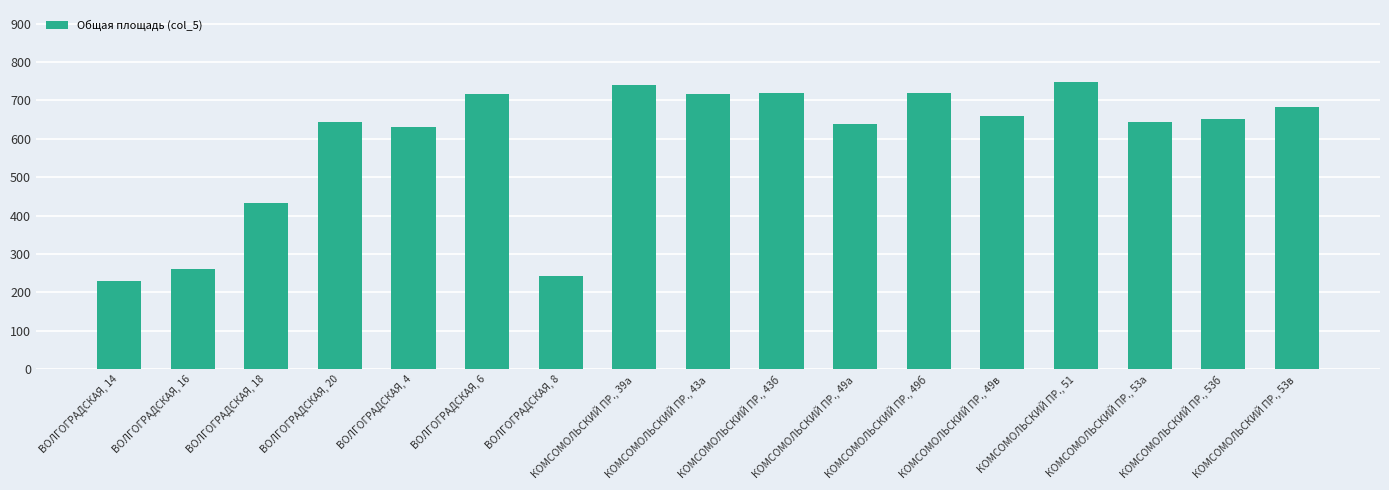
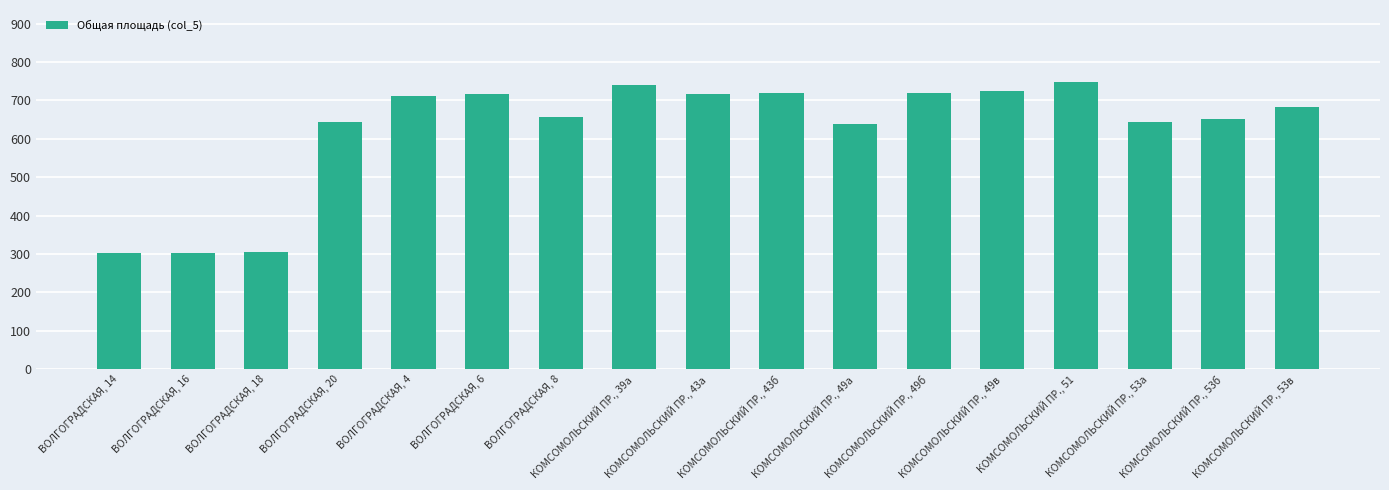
  {
-   "ВОЛГОГРАДСКАЯ, 14": 230,
-   "ВОЛГОГРАДСКАЯ, 16": 260,
-   "ВОЛГОГРАДСКАЯ, 18": 430,
+   "ВОЛГОГРАДСКАЯ, 14": 300,
+   "ВОЛГОГРАДСКАЯ, 16": 300,
+   "ВОЛГОГРАДСКАЯ, 18": 300,
    "ВОЛГОГРАДСКАЯ, 20": 640,
-   "ВОЛГОГРАДСКАЯ, 4": 630,
+   "ВОЛГОГРАДСКАЯ, 4": 710,
    "ВОЛГОГРАДСКАЯ, 6": 720,
-   "ВОЛГОГРАДСКАЯ, 8": 240,
+   "ВОЛГОГРАДСКАЯ, 8": 660,
    "КОМСОМОЛЬСКИЙ ПР., 39а": 740,
    "КОМСОМОЛЬСКИЙ ПР., 43а": 720,
    "КОМСОМОЛЬСКИЙ ПР., 43б": 720,
    "КОМСОМОЛЬСКИЙ ПР., 49а": 640,
    "КОМСОМОЛЬСКИЙ ПР., 49б": 720,
-   "КОМСОМОЛЬСКИЙ ПР., 49в": 660,
+   "КОМСОМОЛЬСКИЙ ПР., 49в": 730,
    "КОМСОМОЛЬСКИЙ ПР., 51": 750,
    "КОМСОМОЛЬСКИЙ ПР., 53а": 650,
    "КОМСОМОЛЬСКИЙ ПР., 53б": 650,
    "КОМСОМОЛЬСКИЙ ПР., 53в": 680
  }
